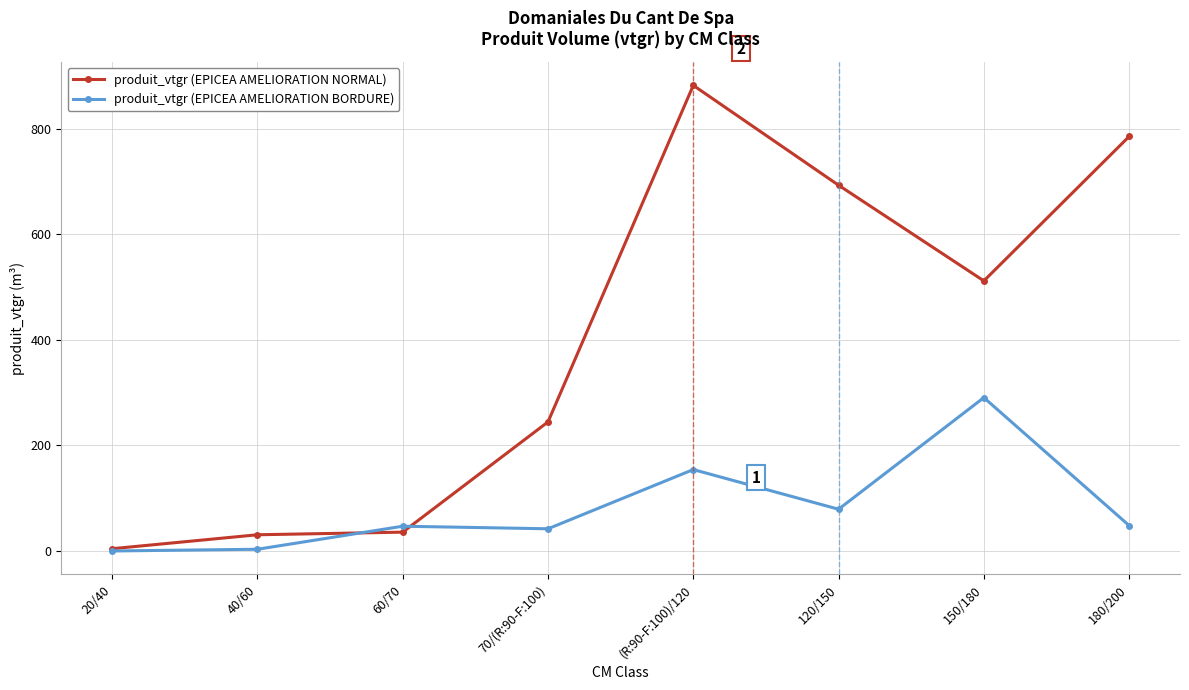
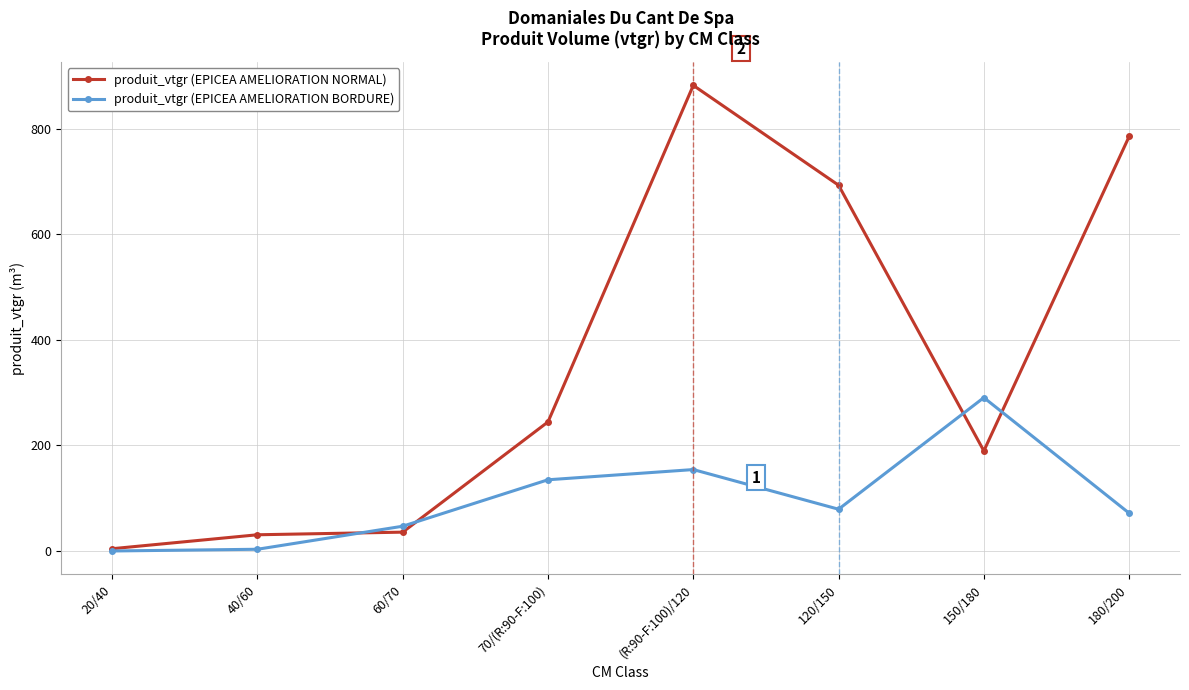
  {
    "produit_vtgr (EPICEA AMELIORATION NORMAL)": {
      "40/60": 30,
      "60/70": 40,
      "70/(R:90-F:100)": 240,
      "(R:90-F:100)/120": 880,
      "120/150": 690,
-     "150/180": 510,
+     "150/180": 190,
      "180/200": 790
    },
    "produit_vtgr (EPICEA AMELIORATION BORDURE)": {
      "40/60": 0,
      "60/70": 50,
-     "70/(R:90-F:100)": 40,
+     "70/(R:90-F:100)": 140,
      "(R:90-F:100)/120": 150,
      "120/150": 80,
      "150/180": 290,
-     "180/200": 50
+     "180/200": 70
    }
  }
